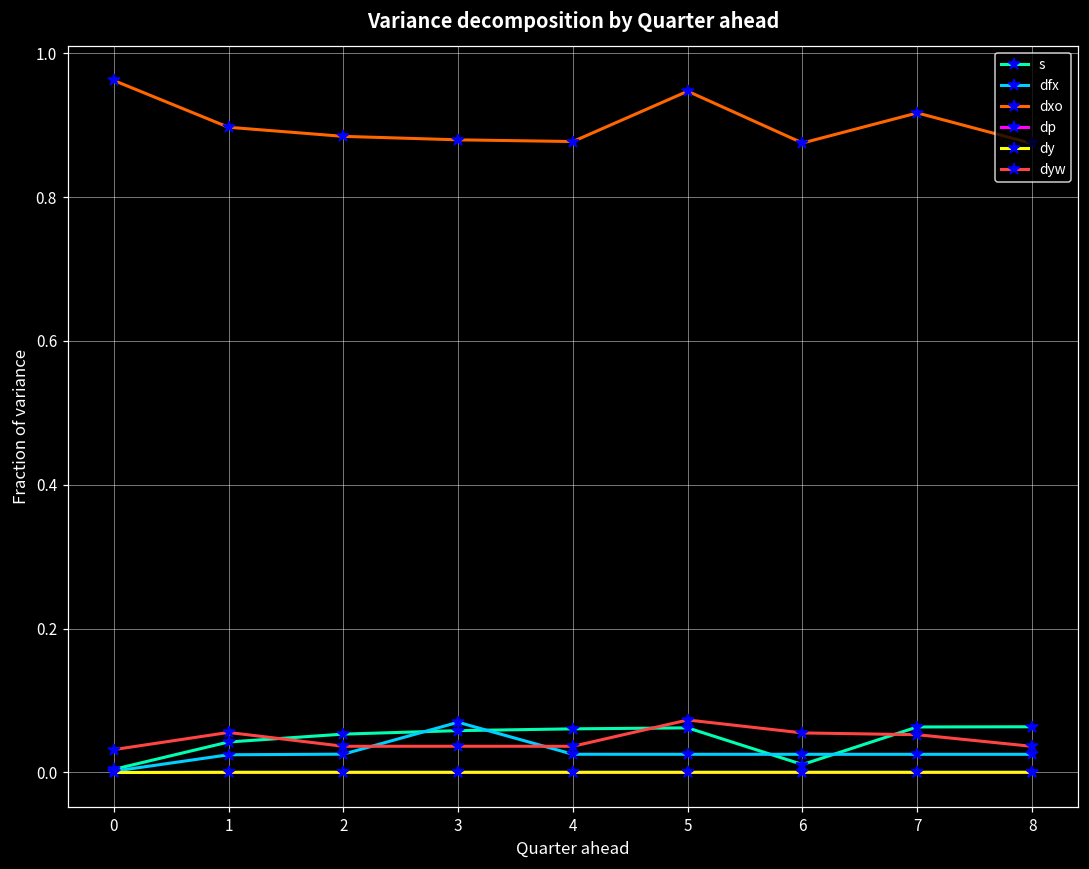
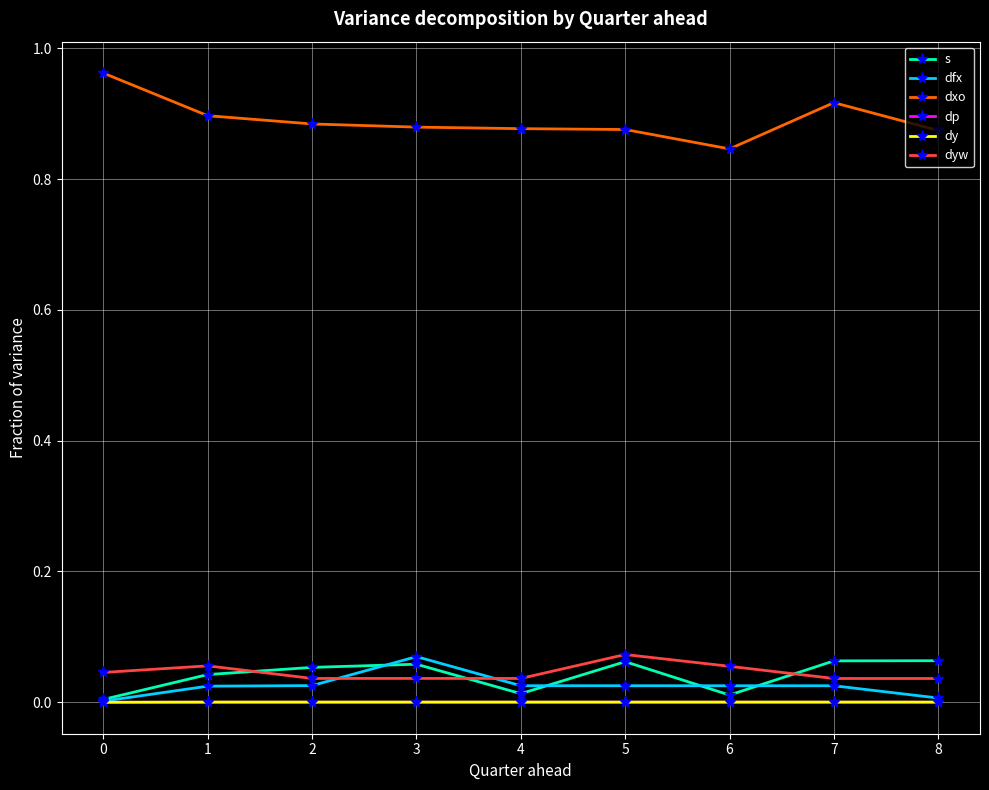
  {
    "s": {
      "1": 0.04,
      "2": 0.05,
      "3": 0.06,
-     "4": 0.06,
+     "4": 0.01,
      "5": 0.06,
      "6": 0.01,
      "7": 0.06,
      "8": 0.06
    },
    "dfx": {
      "1": 0.02,
      "2": 0.03,
      "3": 0.07,
      "4": 0.03,
      "5": 0.03,
      "6": 0.03,
      "7": 0.03,
-     "8": 0.03
+     "8": 0.01
    },
    "dxo": {
      "0": 0.96,
      "1": 0.90,
      "2": 0.88,
      "3": 0.88,
      "4": 0.88,
-     "5": 0.95,
-     "6": 0.88,
+     "5": 0.88,
+     "6": 0.85,
      "7": 0.92
    },
    "dy": {
      "1": 0.00,
      "2": 0.00,
      "3": 0.00,
      "4": 0.00,
      "5": 0.00,
      "6": 0.00,
      "7": 0.00,
      "8": 0.00
    },
    "dyw": {
-     "0": 0.03,
+     "0": 0.05,
      "1": 0.06,
      "2": 0.04,
      "3": 0.04,
      "4": 0.04,
      "5": 0.07,
      "6": 0.05,
-     "7": 0.05,
+     "7": 0.04,
      "8": 0.04
    }
  }
